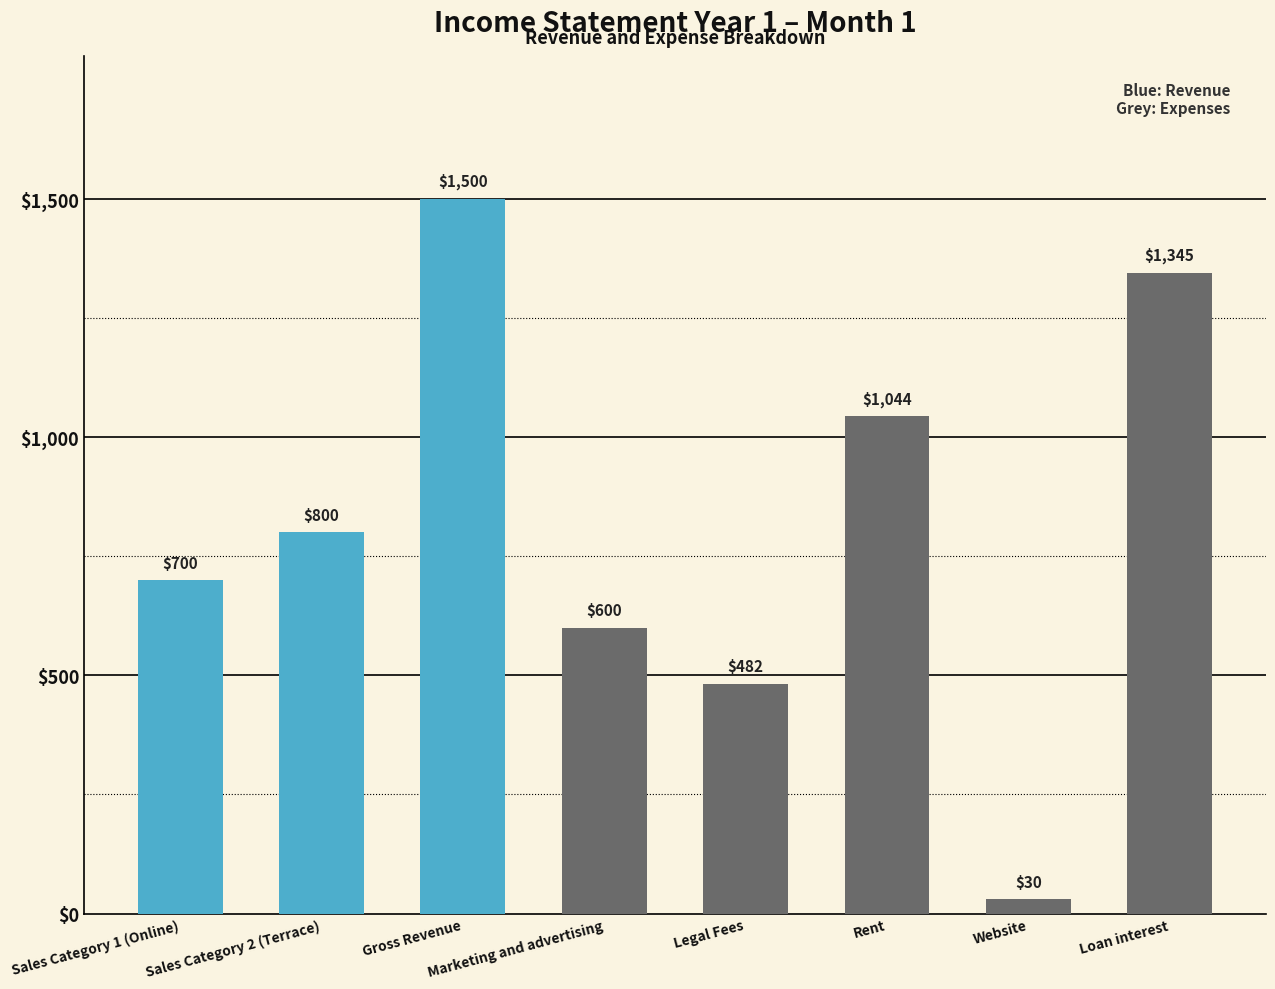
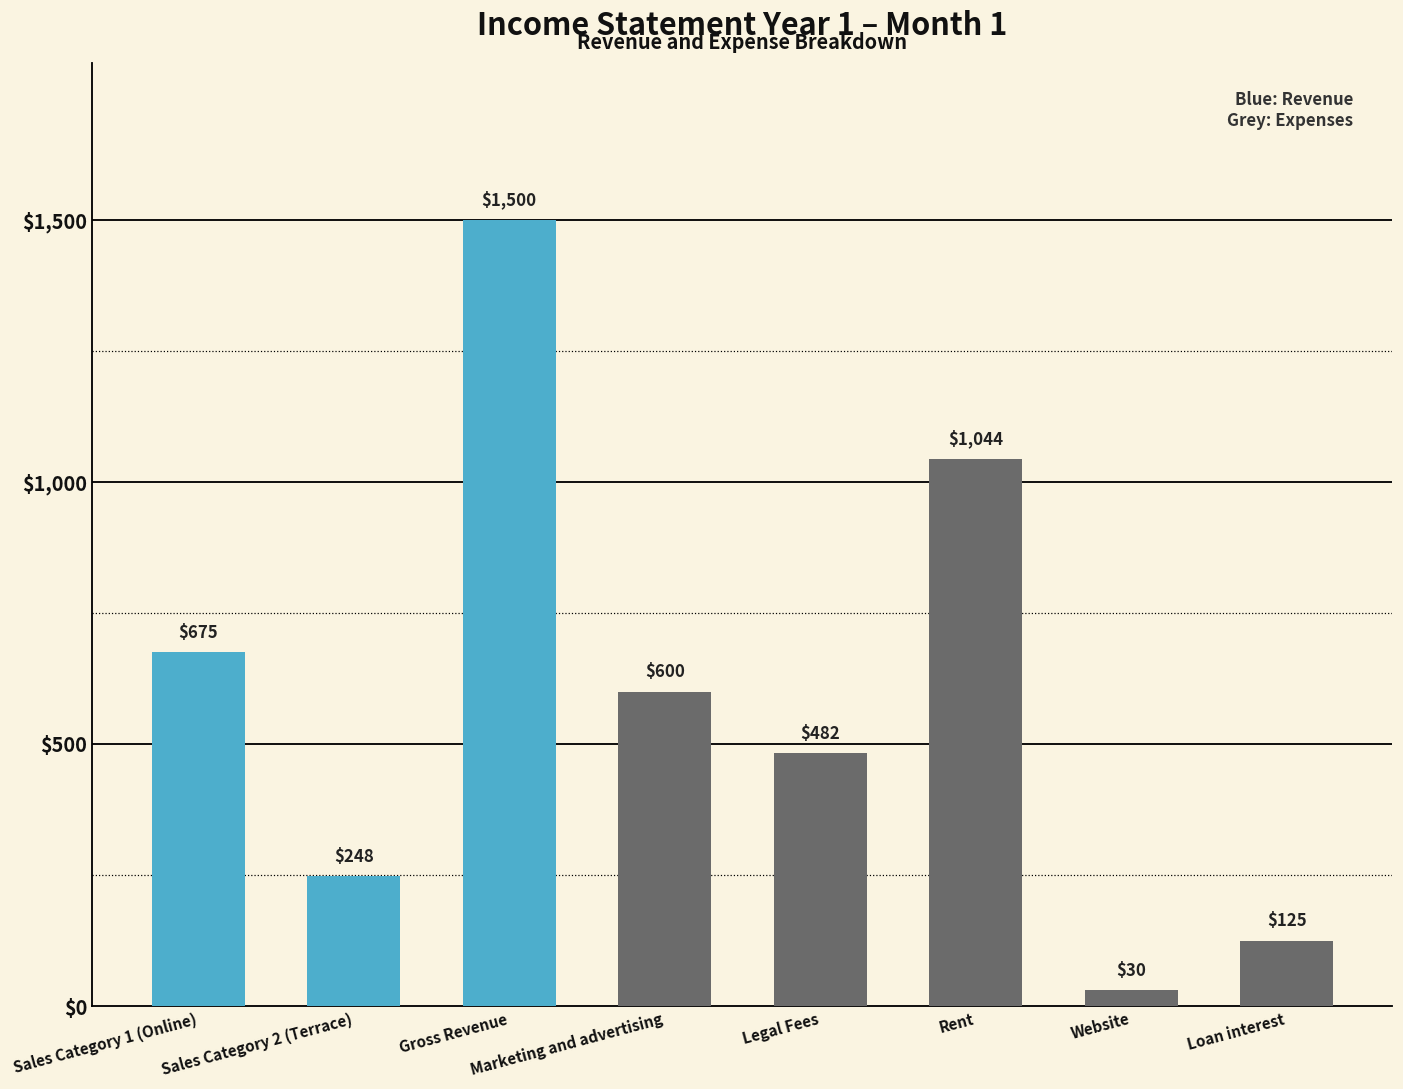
  {
-   "Sales Category 1 (Online)": "$700",
-   "Sales Category 2 (Terrace)": "$800",
+   "Sales Category 1 (Online)": "$675",
+   "Sales Category 2 (Terrace)": "$248",
    "Gross Revenue": "$1,500",
    "Marketing and advertising": "$600",
    "Legal Fees": "$482",
    "Rent": "$1,044",
    "Website": "$30",
-   "Loan interest": "$1,345"
+   "Loan interest": "$125"
  }
